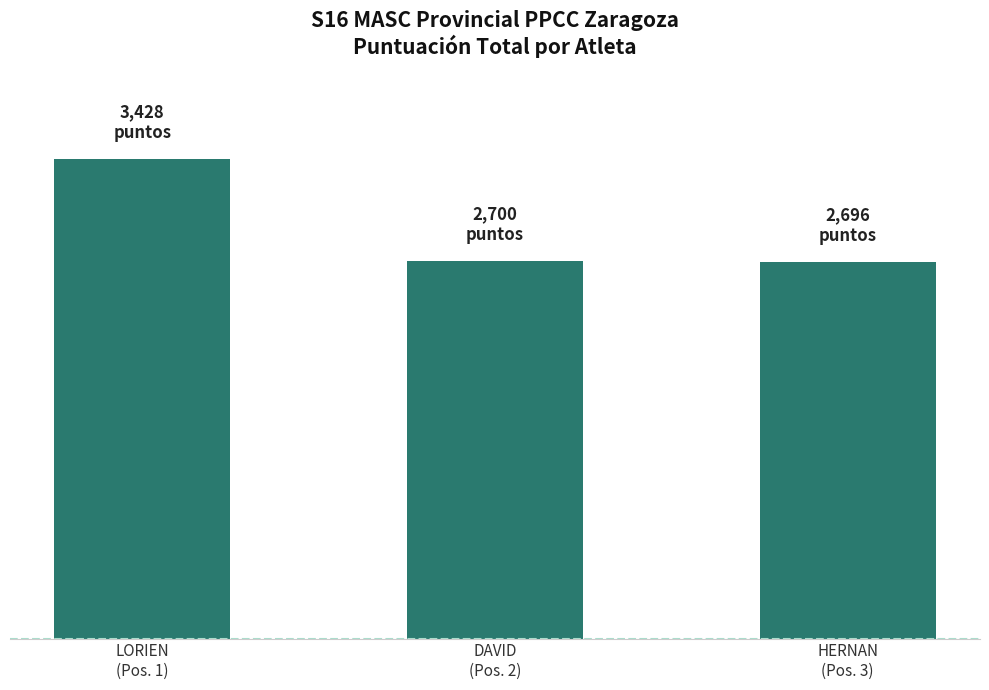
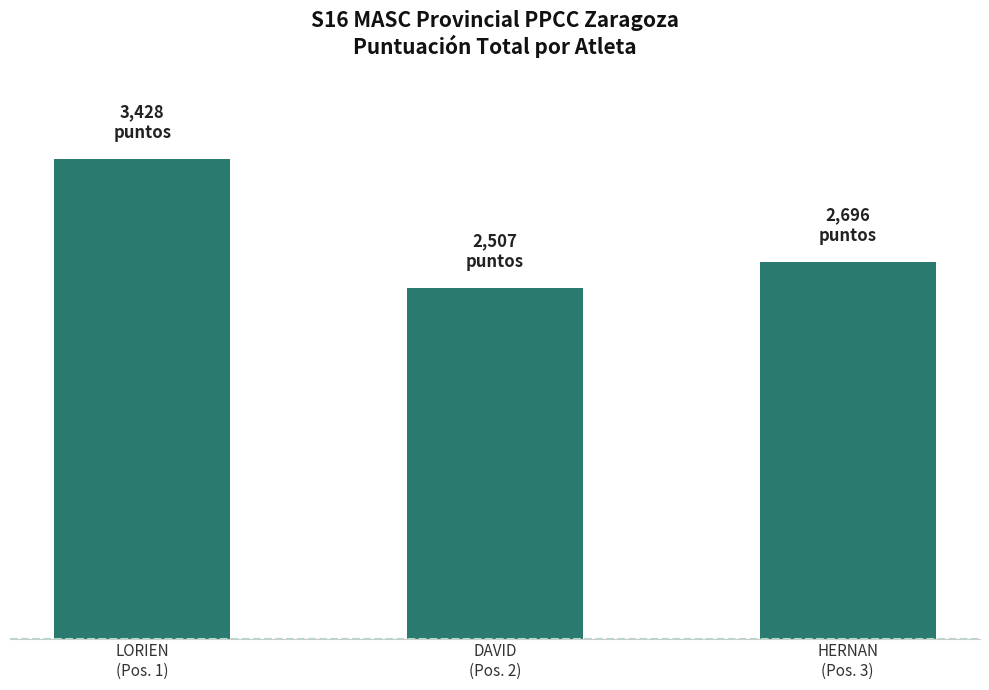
  {
    "LORIEN (Pos. 1)": "3,428",
-   "DAVID (Pos. 2)": "2,700",
+   "DAVID (Pos. 2)": "2,507",
    "HERNAN (Pos. 3)": "2,696"
  }
